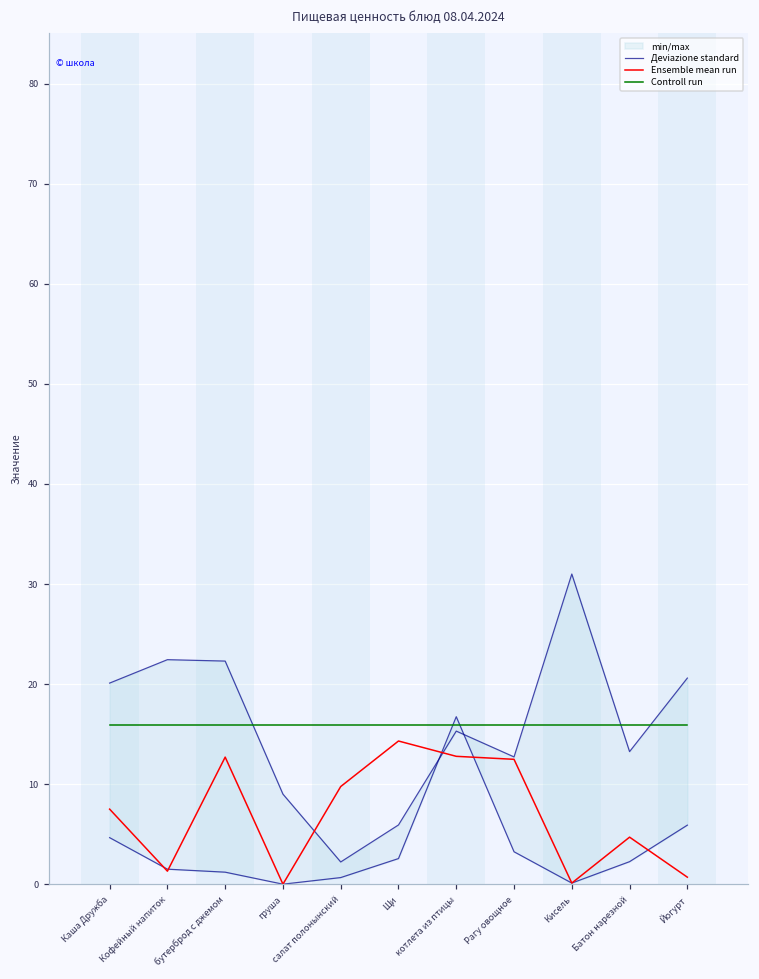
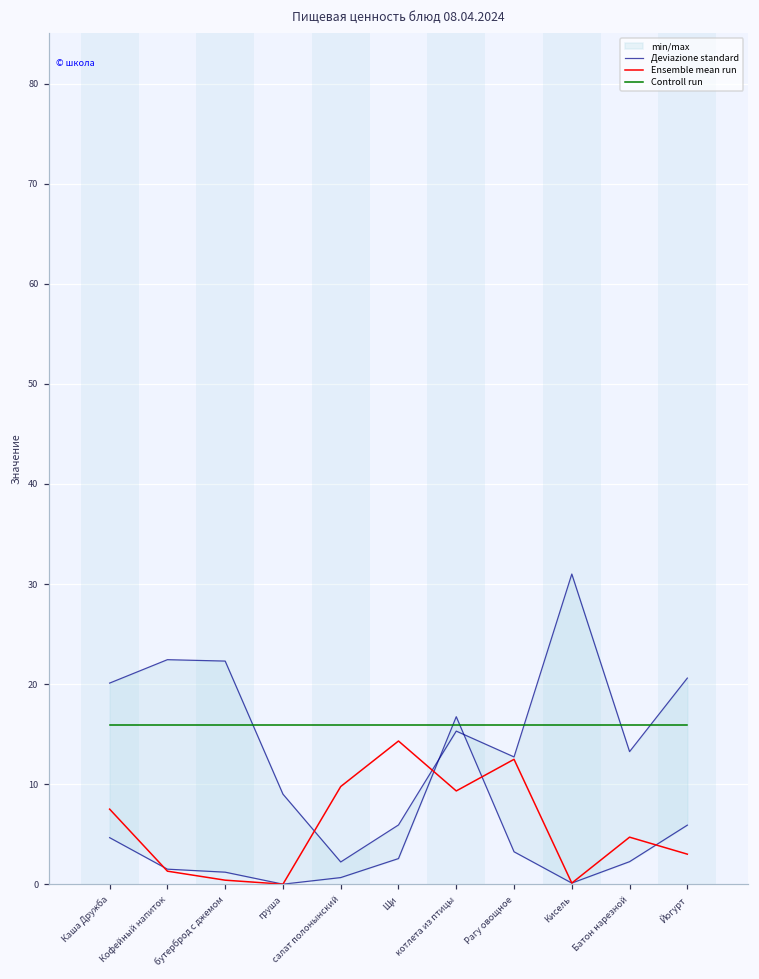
  {
    "Ensemble mean run": {
      "Каша Дружба": 8,
-     "бутерброд с джемом": 13,
+     "бутерброд с джемом": 0,
      "салат полонынский": 10,
      "Щи": 14,
-     "котлета из птицы": 13,
+     "котлета из птицы": 9,
      "Батон нарезной": 5,
-     "Йогурт": 1
+     "Йогурт": 3
    },
    "Controll run": {
      "Каша Дружба": 16,
      "Кофейный напиток": 16,
      "бутерброд с джемом": 16,
      "груша": 16,
      "салат полонынский": 16,
      "Щи": 16,
      "котлета из птицы": 16,
      "Рагу овощное": 16,
      "Кисель": 16,
      "Батон нарезной": 16,
      "Йогурт": 16
    }
  }
